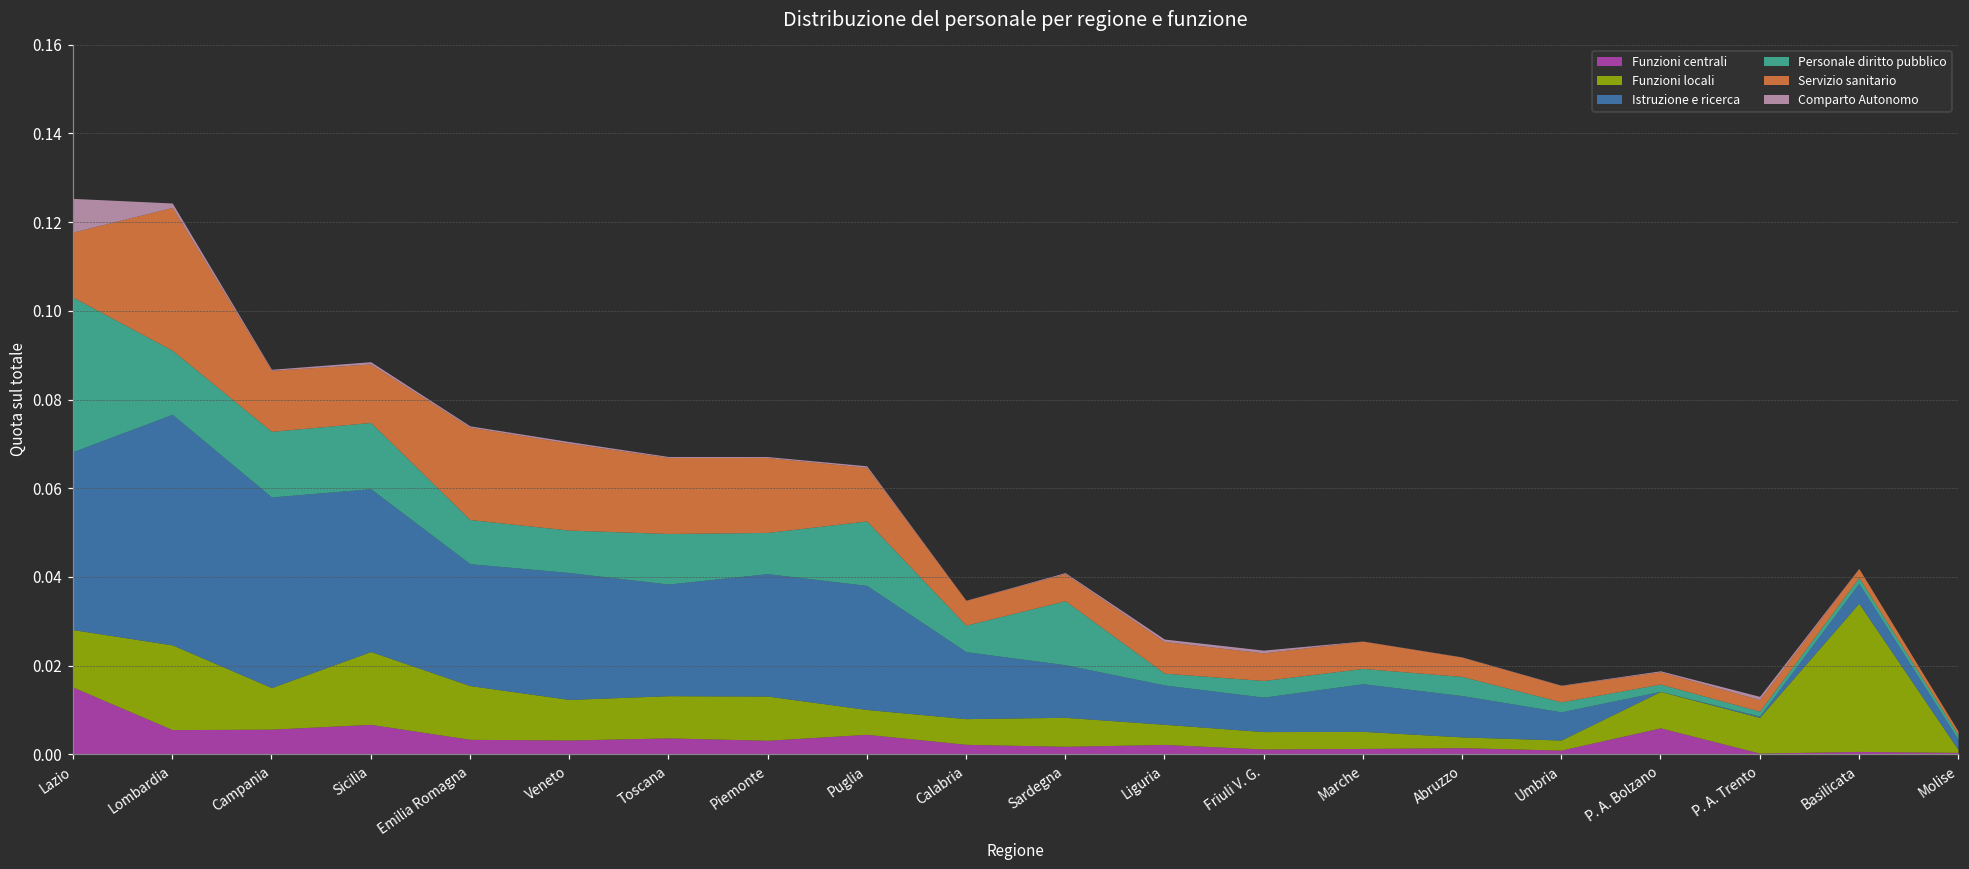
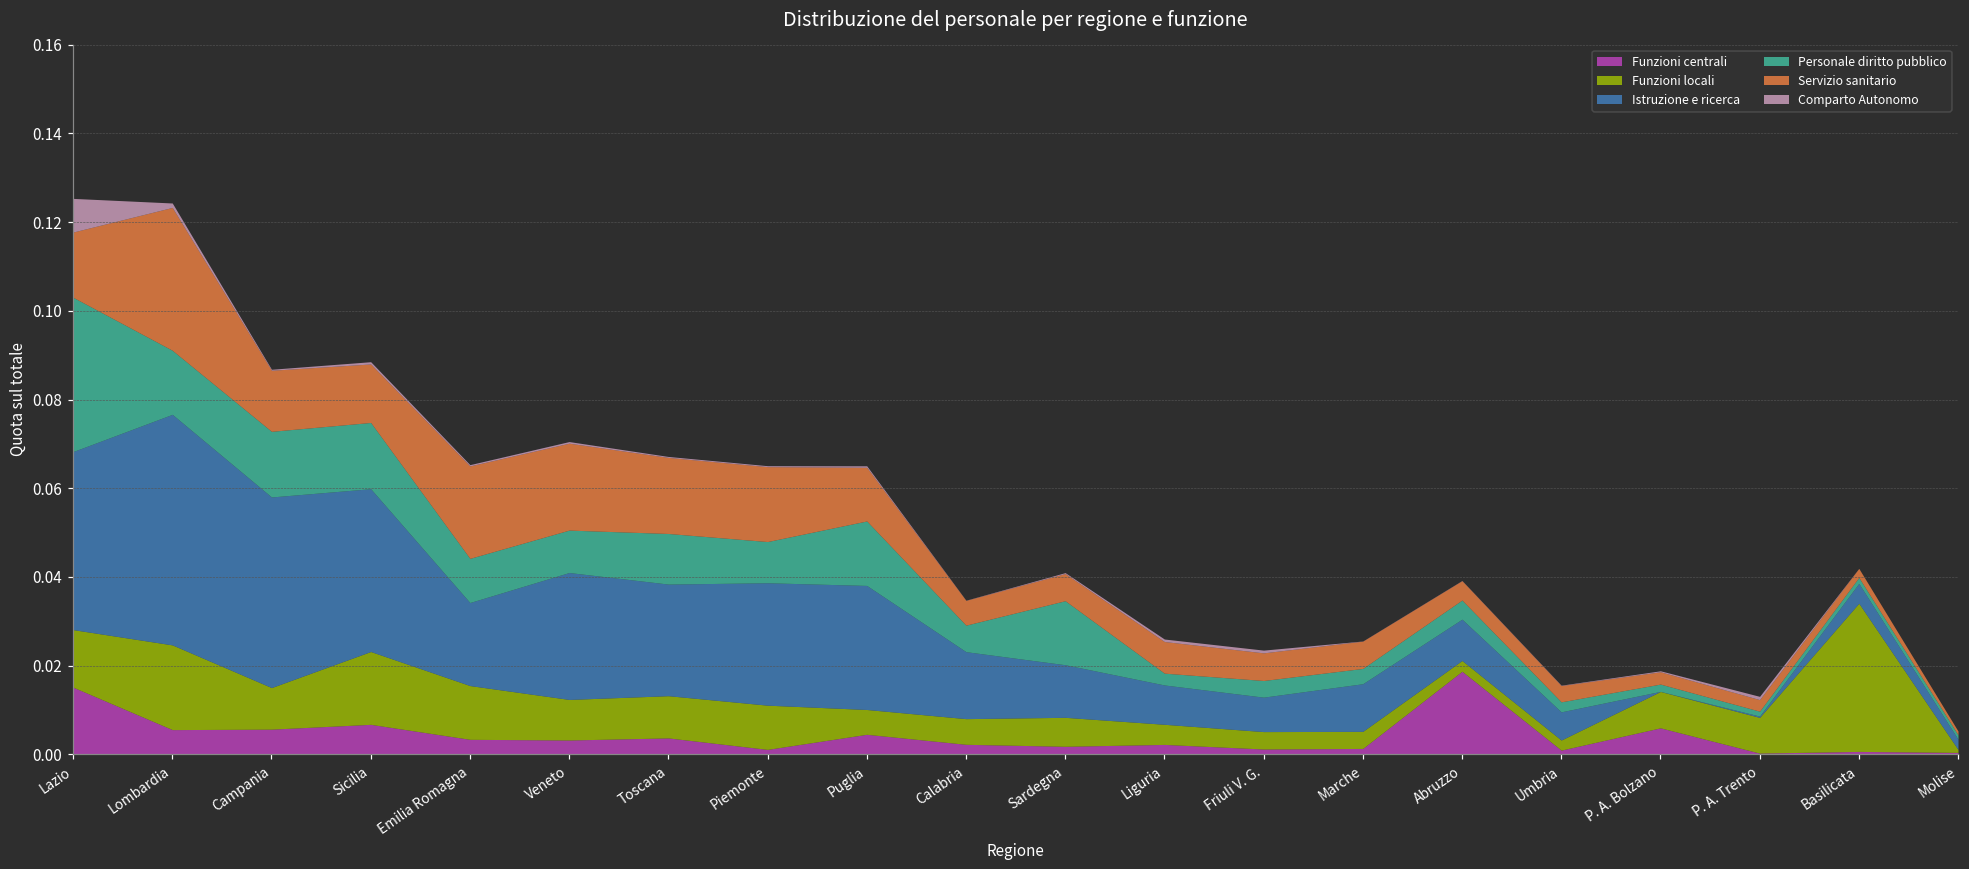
  {
    "Funzioni centrali": {
      "Lazio": 0.015,
      "Lombardia": 0.006,
      "Campania": 0.006,
      "Sicilia": 0.007,
      "Emilia Romagna": 0.003,
      "Veneto": 0.003,
      "Toscana": 0.004,
-     "Piemonte": 0.003,
+     "Piemonte": 0.001,
      "Puglia": 0.005,
      "Calabria": 0.002,
      "Sardegna": 0.002,
      "Liguria": 0.002,
      "Friuli V. G.": 0.001,
      "Marche": 0.001,
-     "Abruzzo": 0.002,
+     "Abruzzo": 0.019,
      "Umbria": 0.001,
      "P. A. Bolzano": 0.006,
      "Basilicata": 0.001
    },
    "Funzioni locali": {
      "Lazio": 0.013,
      "Lombardia": 0.019,
      "Campania": 0.009,
      "Sicilia": 0.016,
      "Emilia Romagna": 0.012,
      "Veneto": 0.009,
      "Toscana": 0.010,
      "Piemonte": 0.010,
      "Puglia": 0.006,
      "Calabria": 0.006,
      "Sardegna": 0.007,
      "Liguria": 0.005,
      "Friuli V. G.": 0.004,
      "Marche": 0.004,
      "Abruzzo": 0.002,
      "Umbria": 0.002,
      "Basilicata": 0.033,
      "Molise": 0.001
    },
    "Istruzione e ricerca": {
      "Lazio": 0.040,
      "Lombardia": 0.052,
      "Campania": 0.043,
      "Sicilia": 0.037,
-     "Emilia Romagna": 0.027,
+     "Emilia Romagna": 0.019,
      "Veneto": 0.029,
      "Toscana": 0.025,
      "Piemonte": 0.028,
      "Puglia": 0.028,
      "Calabria": 0.015,
      "Sardegna": 0.012,
      "Liguria": 0.009,
      "Friuli V. G.": 0.008,
      "Marche": 0.011,
      "Abruzzo": 0.009,
      "Umbria": 0.006,
      "Basilicata": 0.004,
      "Molise": 0.002
    },
    "Personale diritto pubblico": {
      "Lazio": 0.035,
      "Lombardia": 0.014,
      "Campania": 0.015,
      "Sicilia": 0.015,
      "Emilia Romagna": 0.010,
      "Veneto": 0.010,
      "Toscana": 0.011,
      "Piemonte": 0.009,
      "Puglia": 0.015,
      "Calabria": 0.006,
      "Sardegna": 0.014,
      "Liguria": 0.003,
      "Friuli V. G.": 0.004,
      "Marche": 0.003,
      "Abruzzo": 0.004,
      "Umbria": 0.002,
      "P. A. Bolzano": 0.002,
      "P. A. Trento": 0.001,
      "Basilicata": 0.001,
      "Molise": 0.001
    },
    "Servizio sanitario": {
      "Lazio": 0.015,
      "Lombardia": 0.032,
      "P. A. Trento": 0.003
    },
    "Comparto Autonomo": {
      "Lazio": 0.008,
      "Lombardia": 0.001,
      "P. A. Trento": 0.001
    }
  }
